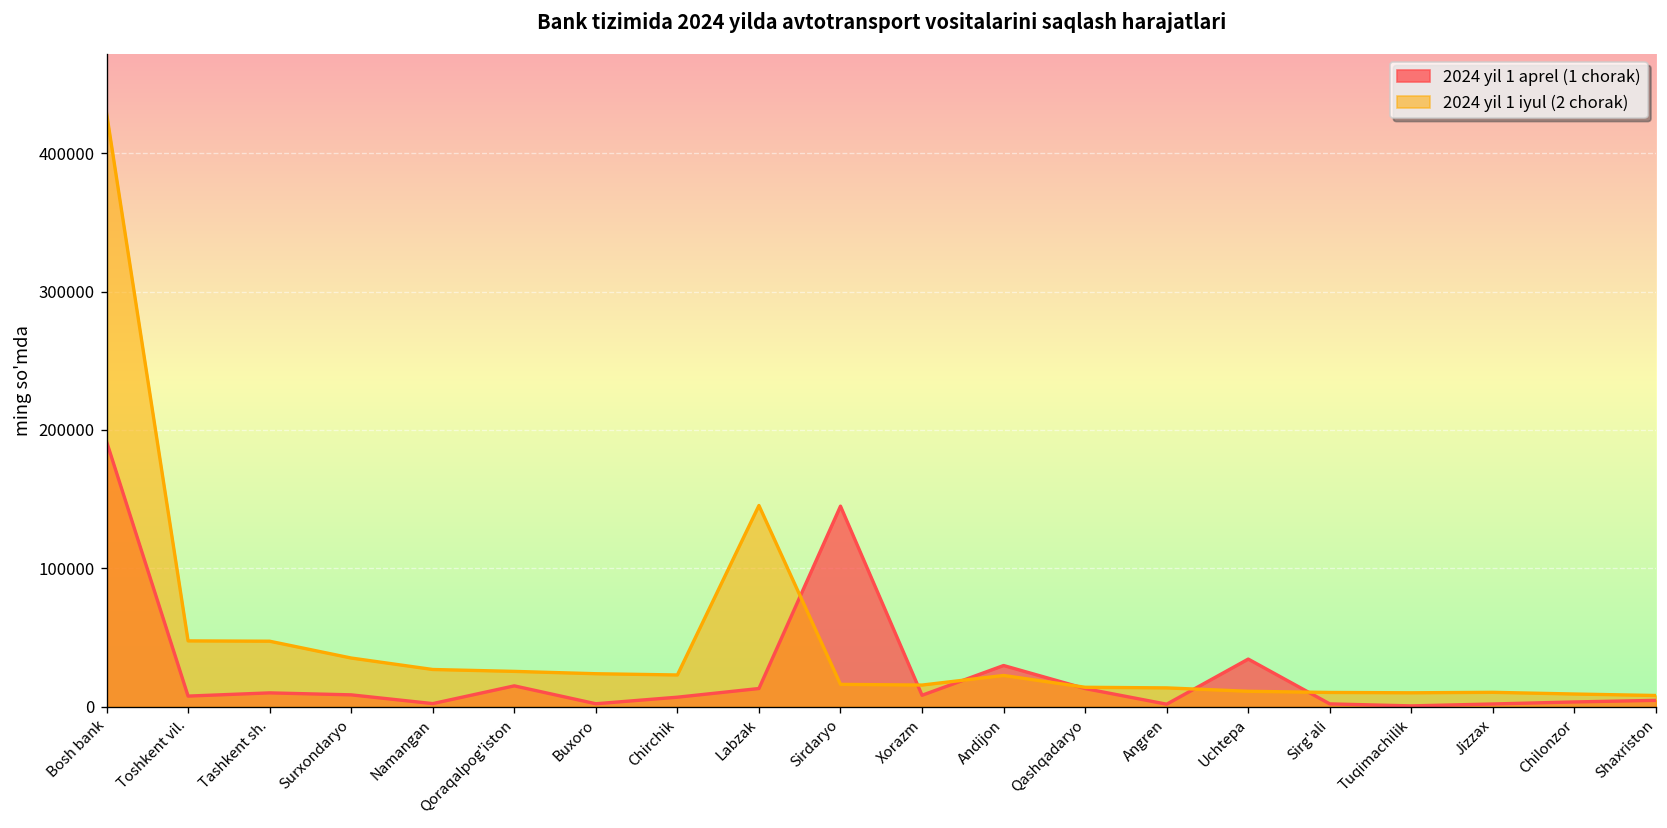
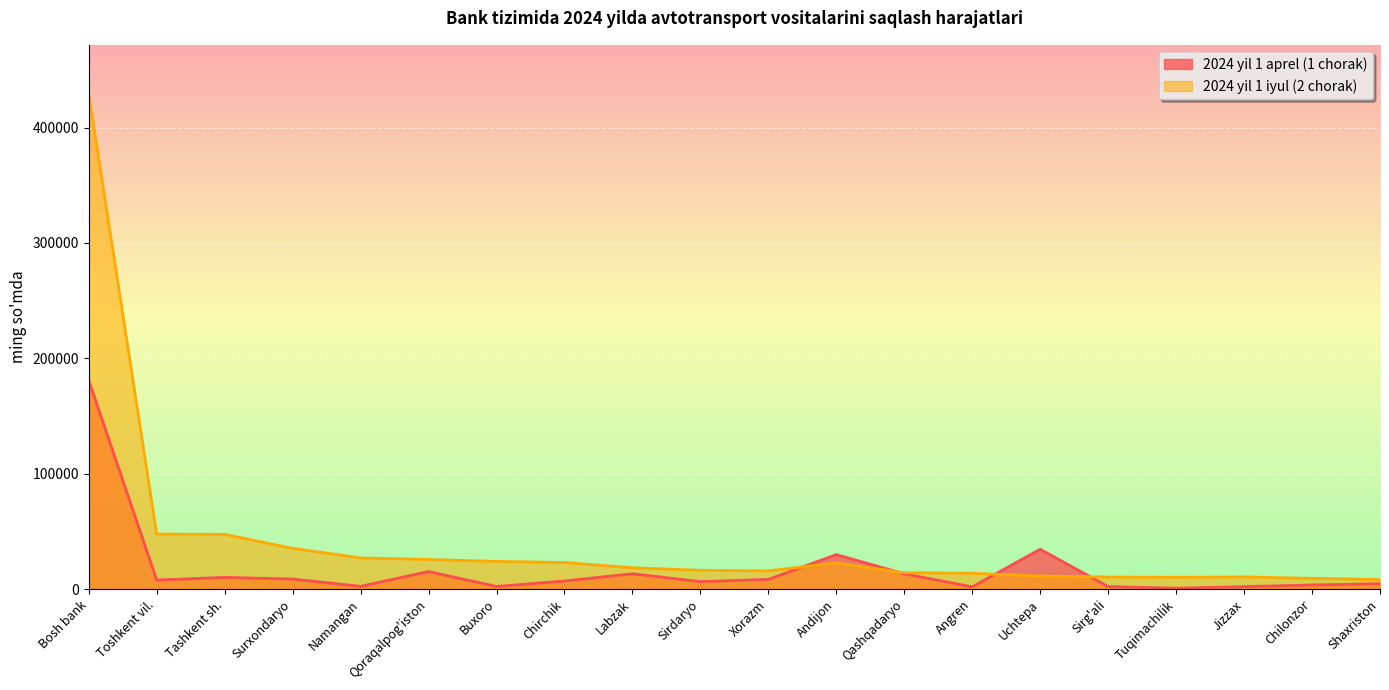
  {
    "2024 yil 1 aprel (1 chorak)": {
-     "Bosh bank": 192000,
+     "Bosh bank": 181000,
      "Toshkent vil.": 8000,
      "Tashkent sh.": 10000,
      "Surxondaryo": 9000,
      "Namangan": 2000,
      "Qoraqalpog'iston": 15000,
      "Buxoro": 2000,
      "Chirchik": 7000,
      "Labzak": 13000,
-     "Sirdaryo": 145000,
+     "Sirdaryo": 6000,
      "Xorazm": 8000,
      "Andijon": 30000,
      "Angren": 2000,
      "Uchtepa": 35000,
      "Sirg'ali": 2000,
      "Tuqimachilik": 1000,
      "Jizzax": 2000,
      "Chilonzor": 4000,
      "Shaxriston": 5000
    },
    "2024 yil 1 iyul (2 chorak)": {
      "Bosh bank": 429000,
      "Toshkent vil.": 48000,
      "Tashkent sh.": 47000,
      "Surxondaryo": 35000,
      "Namangan": 27000,
      "Qoraqalpog'iston": 26000,
      "Buxoro": 24000,
      "Chirchik": 23000,
-     "Labzak": 145000,
+     "Labzak": 18000,
      "Sirdaryo": 16000,
      "Xorazm": 16000,
      "Andijon": 23000,
      "Angren": 14000,
      "Uchtepa": 11000,
      "Sirg'ali": 10000,
      "Tuqimachilik": 10000,
      "Jizzax": 10000,
      "Chilonzor": 9000,
      "Shaxriston": 8000
    }
  }
